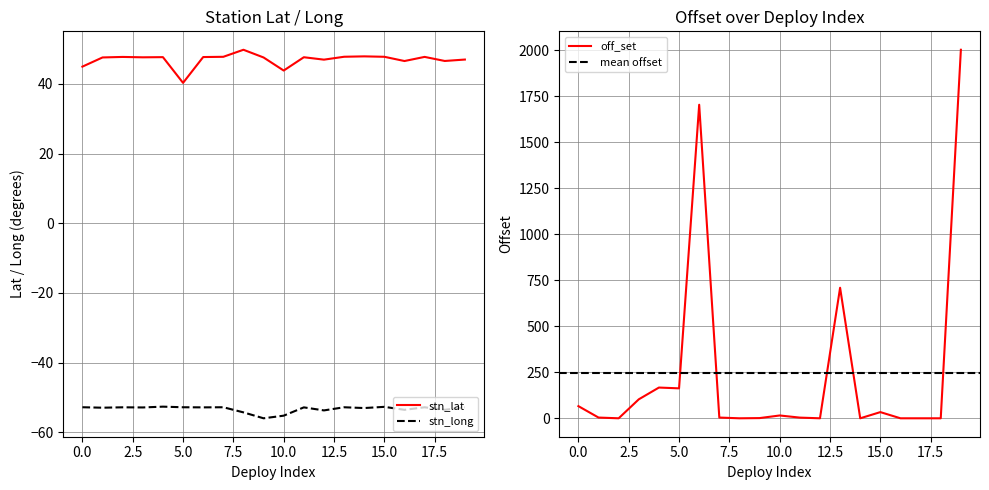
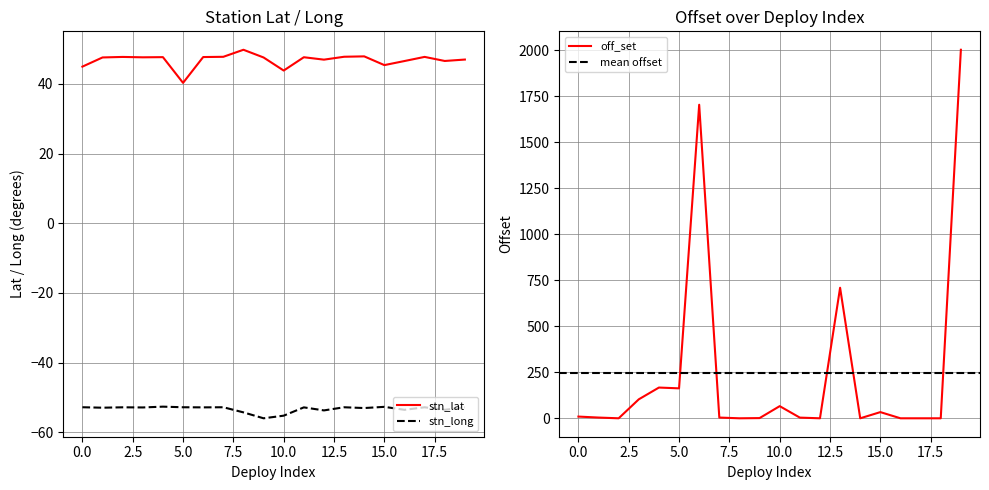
  {
    "Station Lat / Long": {
      "stn_lat": {
        "0.0": 45,
        "5.0": 40,
        "10.0": 44,
-       "15.0": 48
+       "15.0": 45
      },
      "stn_long": {
        "0.0": -53,
        "5.0": -53,
        "10.0": -55,
        "15.0": -53
      }
    },
    "Offset over Deploy Index": {
-     "0.0": 70,
+     "0.0": 10,
      "5.0": 160,
-     "10.0": 20,
+     "10.0": 70,
      "15.0": 30
    }
  }
